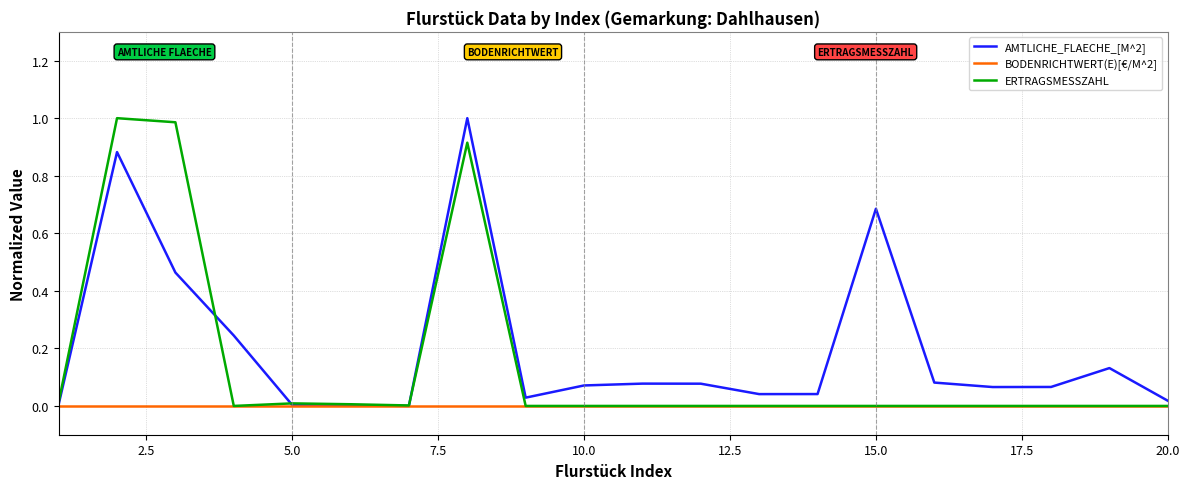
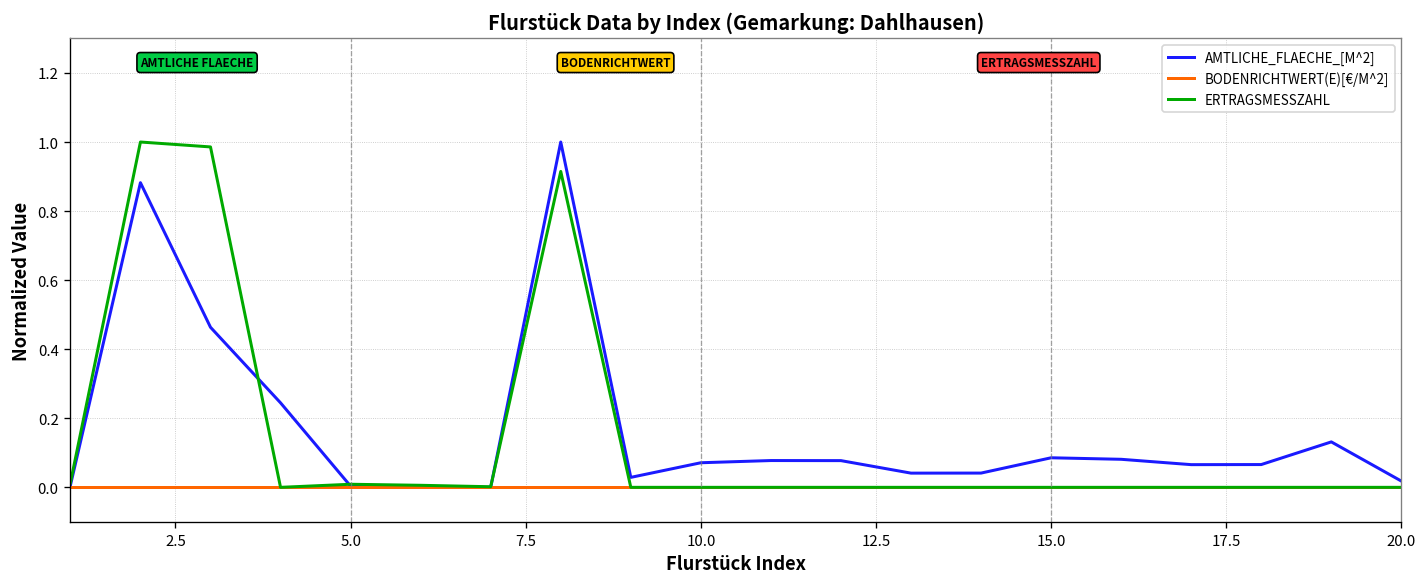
  {
    "AMTLICHE_FLAECHE_[M^2]": {
      "10.0": 0.07,
-     "15.0": 0.69,
+     "15.0": 0.09,
      "20.0": 0.02
    }
  }
